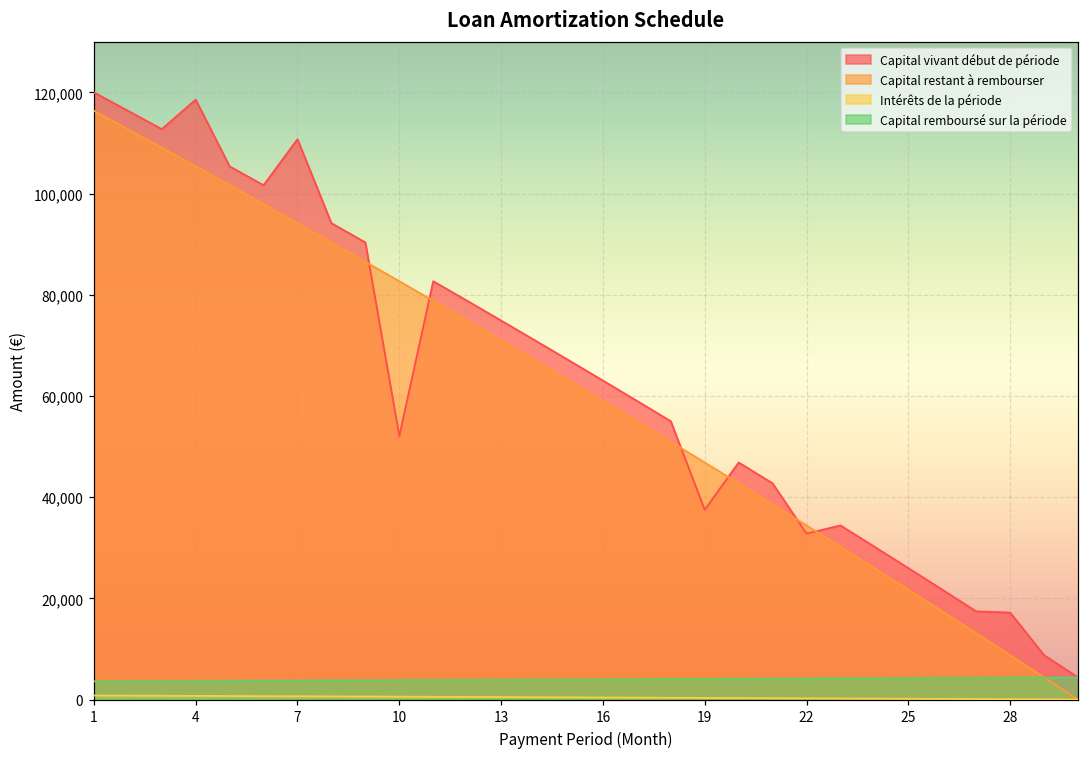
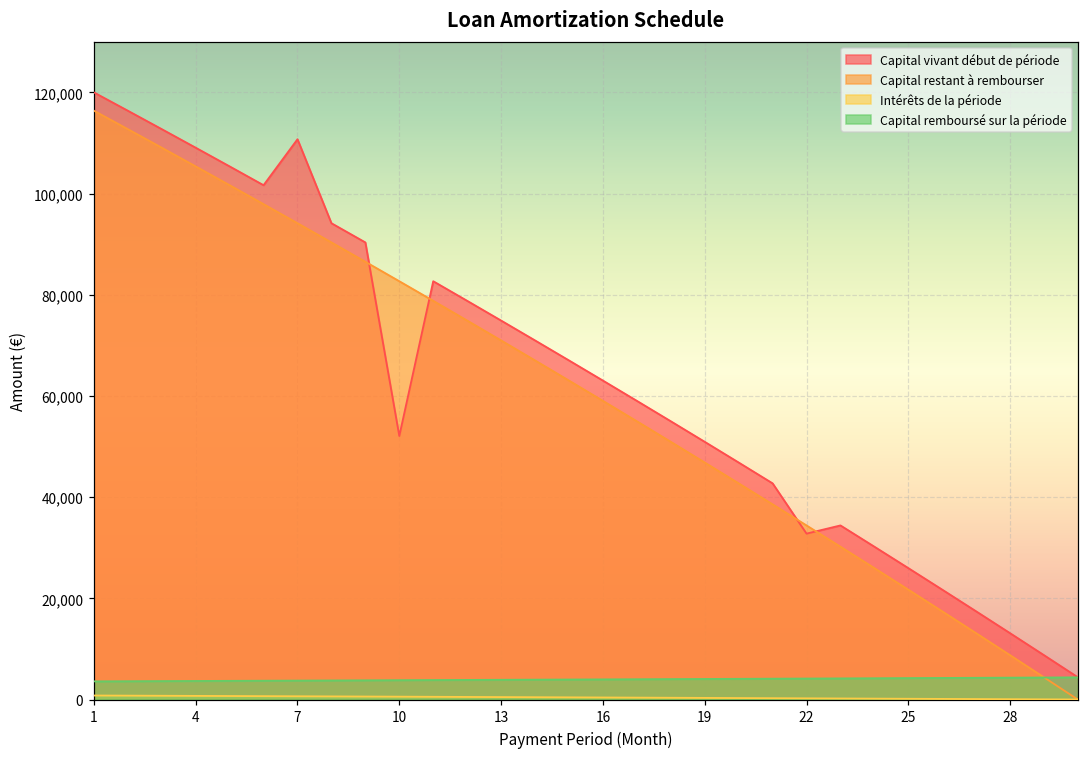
  {
    "Capital vivant début de période": {
      "1": "120,000",
-     "4": "119,000",
+     "4": "109,000",
      "7": "111,000",
      "10": "52,000",
      "13": "75,000",
      "16": "63,000",
-     "19": "38,000",
+     "19": "51,000",
      "22": "33,000",
      "25": "26,000",
-     "28": "17,000"
+     "28": "13,000"
    },
    "Capital remboursé sur la période": {
      "1": "4,000",
      "4": "4,000",
      "7": "4,000",
      "10": "4,000",
      "13": "4,000",
      "16": "4,000",
      "19": "4,000",
      "22": "4,000",
      "25": "4,000",
      "28": "4,000"
    }
  }
